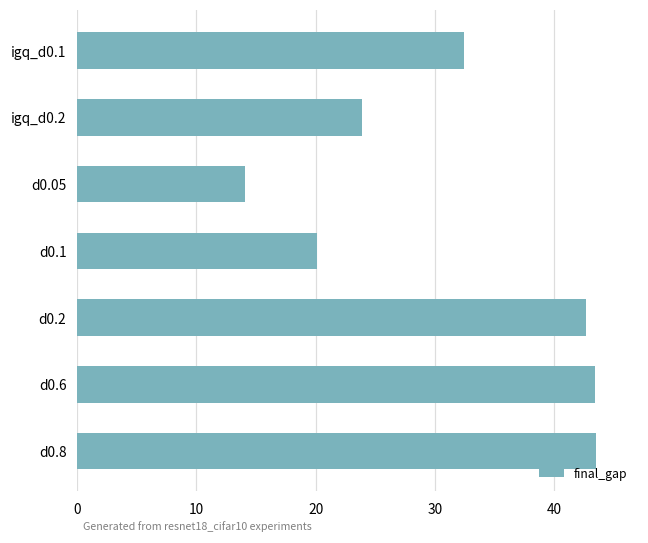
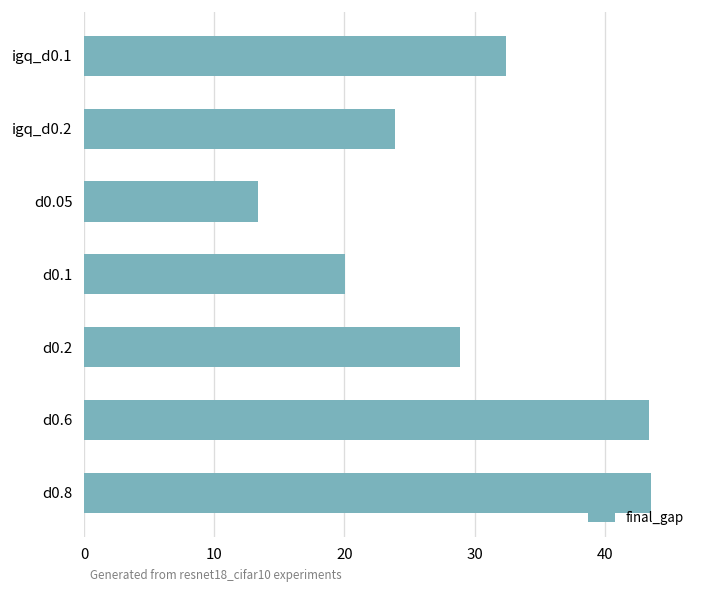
  {
    "igq_d0.1": 32.5,
    "igq_d0.2": 23.9,
-   "d0.05": 14.1,
+   "d0.05": 13.3,
    "d0.1": 20.1,
-   "d0.2": 42.6,
+   "d0.2": 28.9,
    "d0.6": 43.4,
    "d0.8": 43.5
  }
